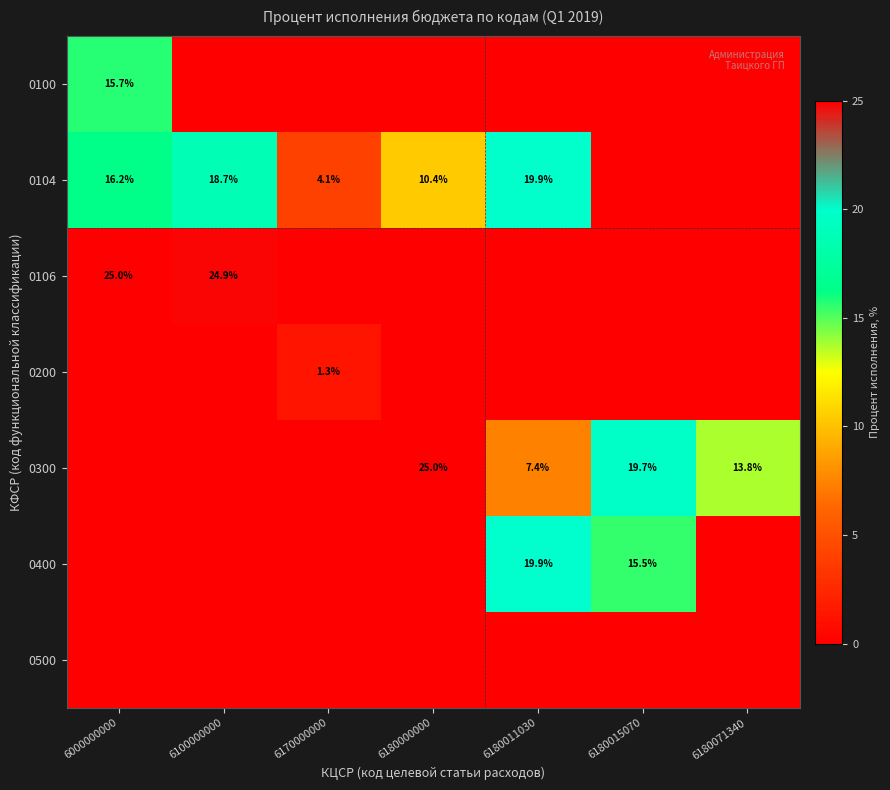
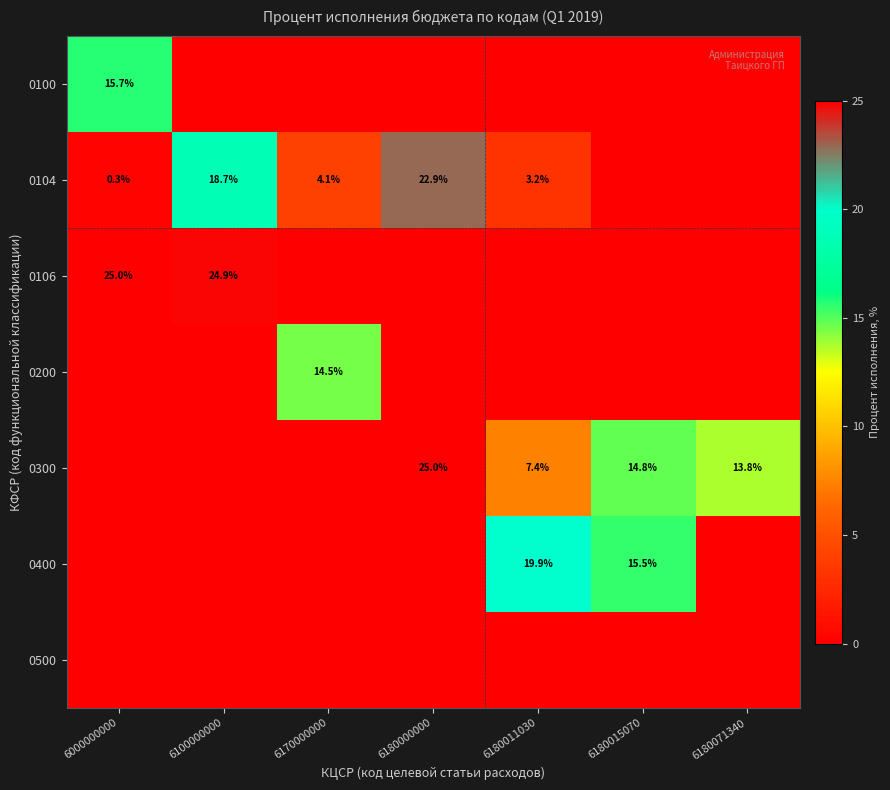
  {
    "0100": {
      "6000000000": "15.7%"
    },
    "0104": {
-     "6000000000": "16.2%",
+     "6000000000": "0.3%",
      "6100000000": "18.7%",
      "6170000000": "4.1%",
-     "6180000000": "10.4%",
-     "6180011030": "19.9%"
+     "6180000000": "22.9%",
+     "6180011030": "3.2%"
    },
    "0106": {
      "6000000000": "25.0%",
      "6100000000": "24.9%"
    },
    "0200": {
-     "6170000000": "1.3%"
+     "6170000000": "14.5%"
    },
    "0300": {
      "6180000000": "25.0%",
      "6180011030": "7.4%",
-     "6180015070": "19.7%",
+     "6180015070": "14.8%",
      "6180071340": "13.8%"
    },
    "0400": {
      "6180011030": "19.9%",
      "6180015070": "15.5%"
    }
  }
